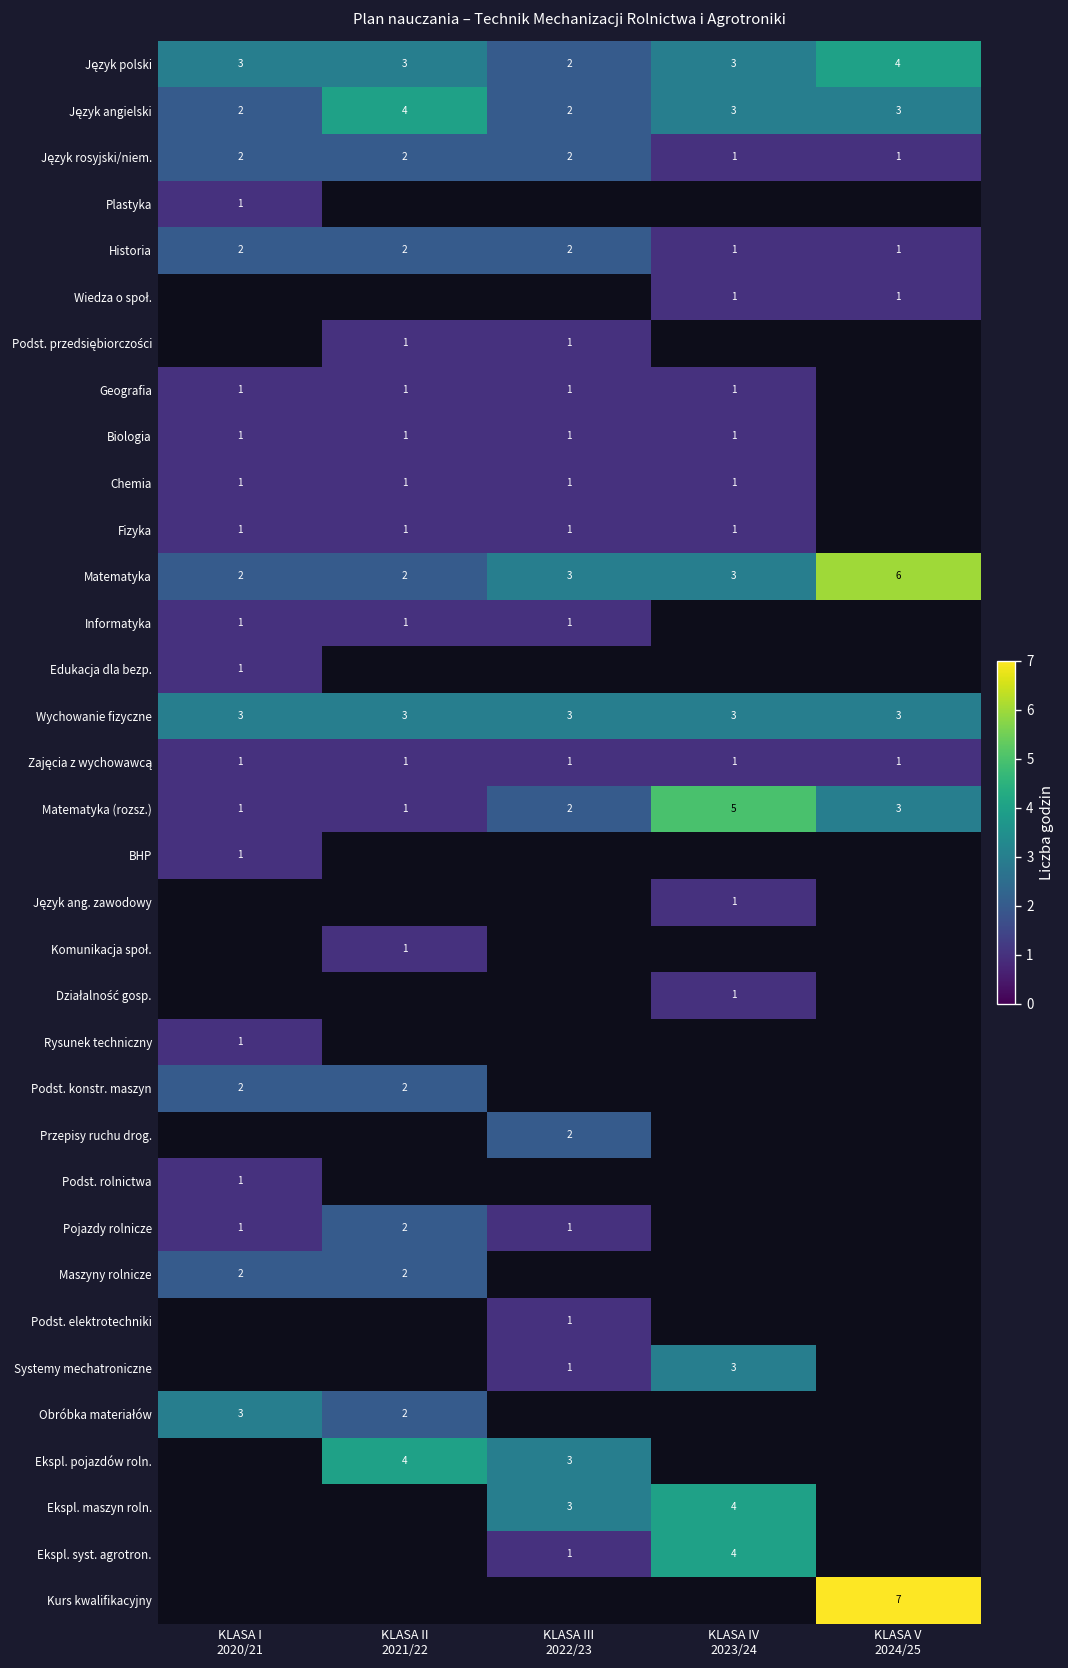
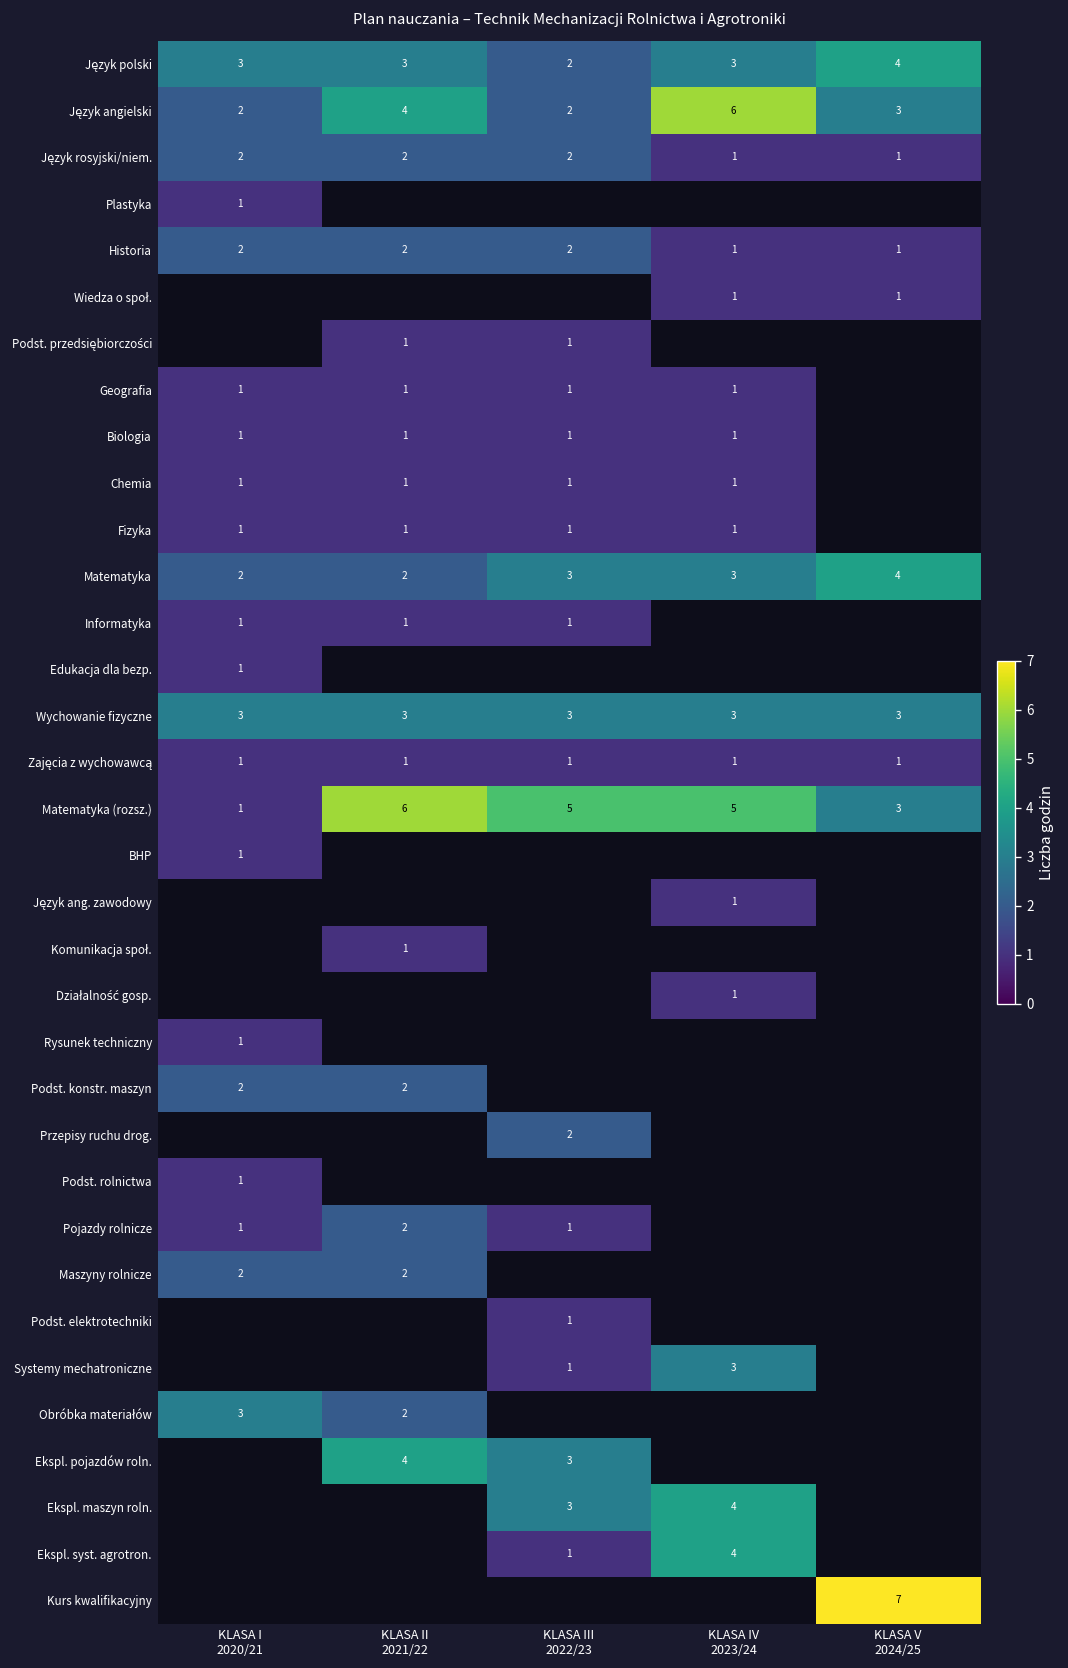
  {
    "Język polski": {
      "KLASA I 2020/21": 3,
      "KLASA II 2021/22": 3,
      "KLASA III 2022/23": 2,
      "KLASA IV 2023/24": 3,
      "KLASA V 2024/25": 4
    },
    "Język angielski": {
      "KLASA I 2020/21": 2,
      "KLASA II 2021/22": 4,
      "KLASA III 2022/23": 2,
-     "KLASA IV 2023/24": 3,
+     "KLASA IV 2023/24": 6,
      "KLASA V 2024/25": 3
    },
    "Język rosyjski/niem.": {
      "KLASA I 2020/21": 2,
      "KLASA II 2021/22": 2,
      "KLASA III 2022/23": 2,
      "KLASA IV 2023/24": 1,
      "KLASA V 2024/25": 1
    },
    "Plastyka": {
      "KLASA I 2020/21": 1
    },
    "Historia": {
      "KLASA I 2020/21": 2,
      "KLASA II 2021/22": 2,
      "KLASA III 2022/23": 2,
      "KLASA IV 2023/24": 1,
      "KLASA V 2024/25": 1
    },
    "Wiedza o społ.": {
      "KLASA IV 2023/24": 1,
      "KLASA V 2024/25": 1
    },
    "Podst. przedsiębiorczości": {
      "KLASA II 2021/22": 1,
      "KLASA III 2022/23": 1
    },
    "Geografia": {
      "KLASA I 2020/21": 1,
      "KLASA II 2021/22": 1,
      "KLASA III 2022/23": 1,
      "KLASA IV 2023/24": 1
    },
    "Biologia": {
      "KLASA I 2020/21": 1,
      "KLASA II 2021/22": 1,
      "KLASA III 2022/23": 1,
      "KLASA IV 2023/24": 1
    },
    "Chemia": {
      "KLASA I 2020/21": 1,
      "KLASA II 2021/22": 1,
      "KLASA III 2022/23": 1,
      "KLASA IV 2023/24": 1
    },
    "Fizyka": {
      "KLASA I 2020/21": 1,
      "KLASA II 2021/22": 1,
      "KLASA III 2022/23": 1,
      "KLASA IV 2023/24": 1
    },
    "Matematyka": {
      "KLASA I 2020/21": 2,
      "KLASA II 2021/22": 2,
      "KLASA III 2022/23": 3,
      "KLASA IV 2023/24": 3,
-     "KLASA V 2024/25": 6
+     "KLASA V 2024/25": 4
    },
    "Informatyka": {
      "KLASA I 2020/21": 1,
      "KLASA II 2021/22": 1,
      "KLASA III 2022/23": 1
    },
    "Edukacja dla bezp.": {
      "KLASA I 2020/21": 1
    },
    "Wychowanie fizyczne": {
      "KLASA I 2020/21": 3,
      "KLASA II 2021/22": 3,
      "KLASA III 2022/23": 3,
      "KLASA IV 2023/24": 3,
      "KLASA V 2024/25": 3
    },
    "Zajęcia z wychowawcą": {
      "KLASA I 2020/21": 1,
      "KLASA II 2021/22": 1,
      "KLASA III 2022/23": 1,
      "KLASA IV 2023/24": 1,
      "KLASA V 2024/25": 1
    },
    "Matematyka (rozsz.)": {
      "KLASA I 2020/21": 1,
-     "KLASA II 2021/22": 1,
-     "KLASA III 2022/23": 2,
+     "KLASA II 2021/22": 6,
+     "KLASA III 2022/23": 5,
      "KLASA IV 2023/24": 5,
      "KLASA V 2024/25": 3
    },
    "BHP": {
      "KLASA I 2020/21": 1
    },
    "Język ang. zawodowy": {
      "KLASA IV 2023/24": 1
    },
    "Komunikacja społ.": {
      "KLASA II 2021/22": 1
    },
    "Działalność gosp.": {
      "KLASA IV 2023/24": 1
    },
    "Rysunek techniczny": {
      "KLASA I 2020/21": 1
    },
    "Podst. konstr. maszyn": {
      "KLASA I 2020/21": 2,
      "KLASA II 2021/22": 2
    },
    "Przepisy ruchu drog.": {
      "KLASA III 2022/23": 2
    },
    "Podst. rolnictwa": {
      "KLASA I 2020/21": 1
    },
    "Pojazdy rolnicze": {
      "KLASA I 2020/21": 1,
      "KLASA II 2021/22": 2,
      "KLASA III 2022/23": 1
    },
    "Maszyny rolnicze": {
      "KLASA I 2020/21": 2,
      "KLASA II 2021/22": 2
    },
    "Podst. elektrotechniki": {
      "KLASA III 2022/23": 1
    },
    "Systemy mechatroniczne": {
      "KLASA III 2022/23": 1,
      "KLASA IV 2023/24": 3
    },
    "Obróbka materiałów": {
      "KLASA I 2020/21": 3,
      "KLASA II 2021/22": 2
    },
    "Ekspl. pojazdów roln.": {
      "KLASA II 2021/22": 4,
      "KLASA III 2022/23": 3
    },
    "Ekspl. maszyn roln.": {
      "KLASA III 2022/23": 3,
      "KLASA IV 2023/24": 4
    },
    "Ekspl. syst. agrotron.": {
      "KLASA III 2022/23": 1,
      "KLASA IV 2023/24": 4
    },
    "Kurs kwalifikacyjny": {
      "KLASA V 2024/25": 7
    }
  }
